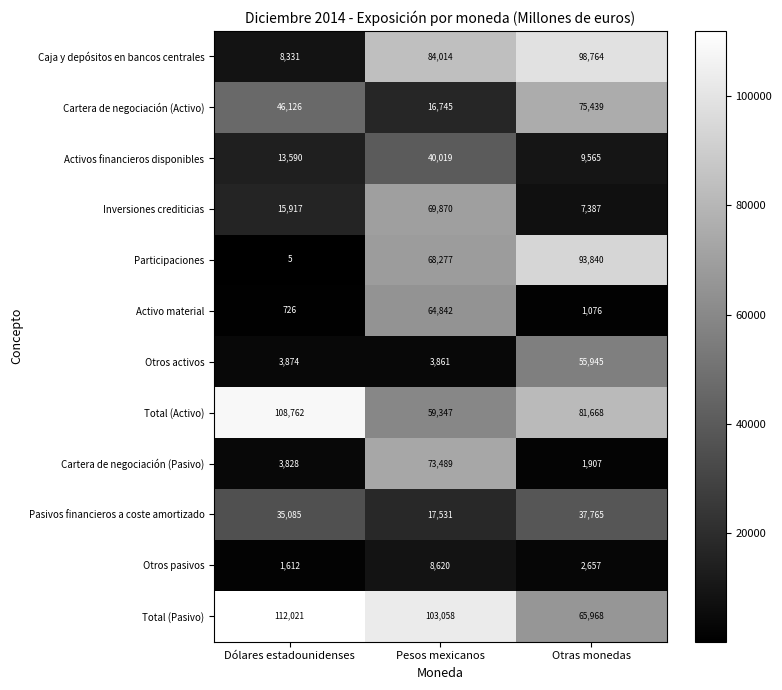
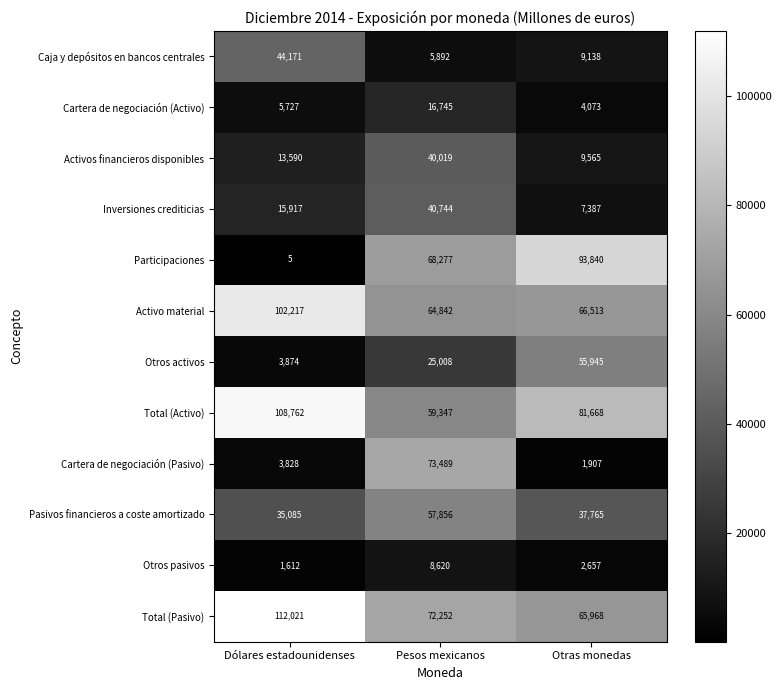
  {
    "Caja y depósitos en bancos centrales": {
-     "Dólares estadounidenses": "8,331",
-     "Pesos mexicanos": "84,014",
-     "Otras monedas": "98,764"
+     "Dólares estadounidenses": "44,171",
+     "Pesos mexicanos": "5,892",
+     "Otras monedas": "9,138"
    },
    "Cartera de negociación (Activo)": {
-     "Dólares estadounidenses": "46,126",
+     "Dólares estadounidenses": "5,727",
      "Pesos mexicanos": "16,745",
-     "Otras monedas": "75,439"
+     "Otras monedas": "4,073"
    },
    "Activos financieros disponibles": {
      "Dólares estadounidenses": "13,590",
      "Pesos mexicanos": "40,019",
      "Otras monedas": "9,565"
    },
    "Inversiones crediticias": {
      "Dólares estadounidenses": "15,917",
-     "Pesos mexicanos": "69,870",
+     "Pesos mexicanos": "40,744",
      "Otras monedas": "7,387"
    },
    "Participaciones": {
      "Dólares estadounidenses": "5",
      "Pesos mexicanos": "68,277",
      "Otras monedas": "93,840"
    },
    "Activo material": {
-     "Dólares estadounidenses": "726",
+     "Dólares estadounidenses": "102,217",
      "Pesos mexicanos": "64,842",
-     "Otras monedas": "1,076"
+     "Otras monedas": "66,513"
    },
    "Otros activos": {
      "Dólares estadounidenses": "3,874",
-     "Pesos mexicanos": "3,861",
+     "Pesos mexicanos": "25,008",
      "Otras monedas": "55,945"
    },
    "Total (Activo)": {
      "Dólares estadounidenses": "108,762",
      "Pesos mexicanos": "59,347",
      "Otras monedas": "81,668"
    },
    "Cartera de negociación (Pasivo)": {
      "Dólares estadounidenses": "3,828",
      "Pesos mexicanos": "73,489",
      "Otras monedas": "1,907"
    },
    "Pasivos financieros a coste amortizado": {
      "Dólares estadounidenses": "35,085",
-     "Pesos mexicanos": "17,531",
+     "Pesos mexicanos": "57,856",
      "Otras monedas": "37,765"
    },
    "Otros pasivos": {
      "Dólares estadounidenses": "1,612",
      "Pesos mexicanos": "8,620",
      "Otras monedas": "2,657"
    },
    "Total (Pasivo)": {
      "Dólares estadounidenses": "112,021",
-     "Pesos mexicanos": "103,058",
+     "Pesos mexicanos": "72,252",
      "Otras monedas": "65,968"
    }
  }
